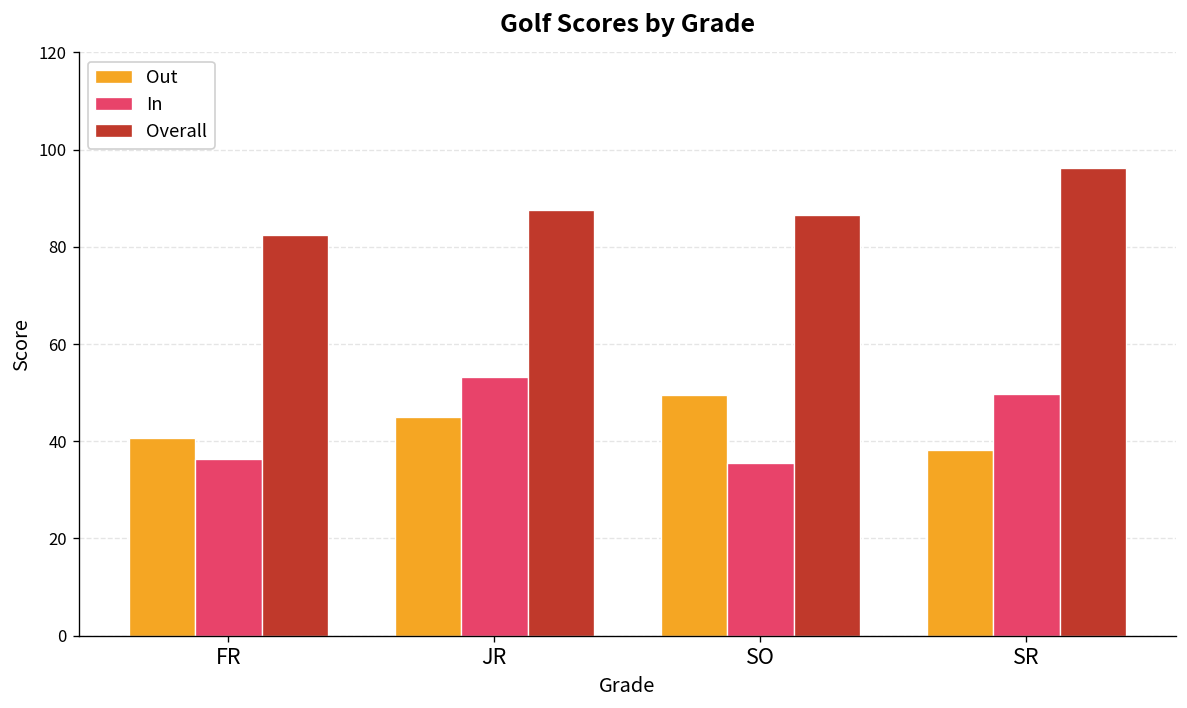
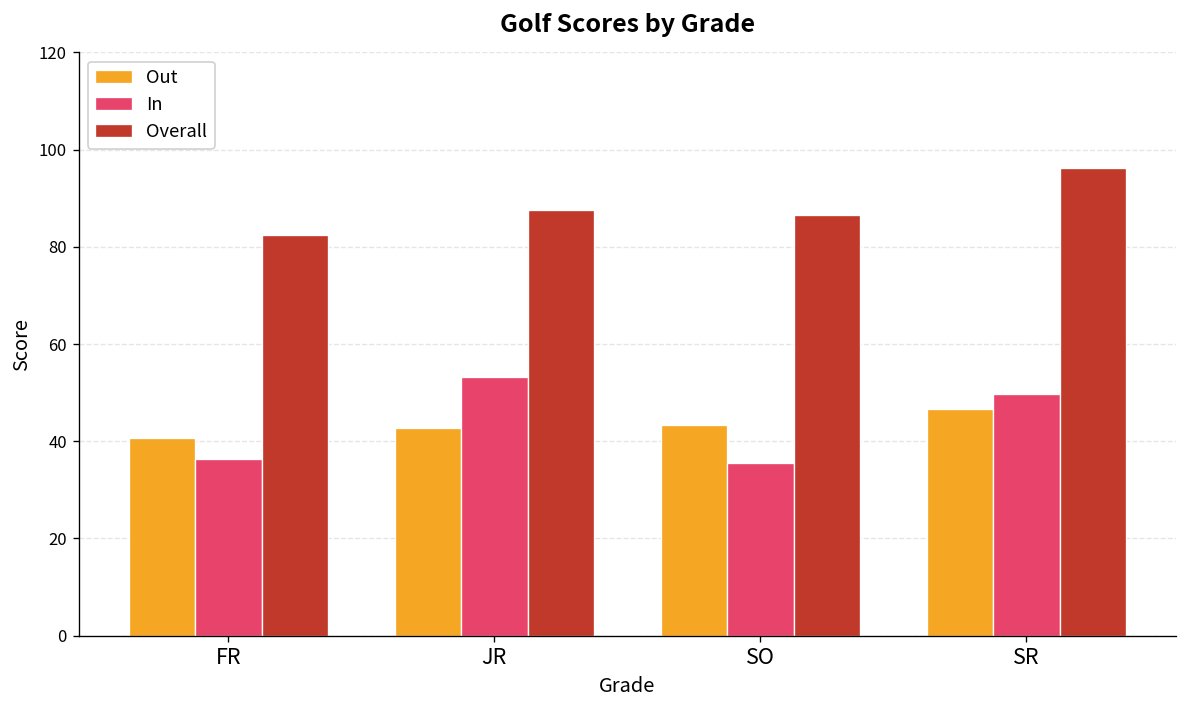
  {
    "Out": {
      "FR": 41,
-     "JR": 45,
-     "SO": 50,
-     "SR": 38
+     "JR": 43,
+     "SO": 43,
+     "SR": 47
    },
    "In": {
      "FR": 36,
      "JR": 53,
      "SO": 36,
      "SR": 50
    },
    "Overall": {
      "FR": 83,
      "JR": 88,
      "SO": 87,
      "SR": 96
    }
  }
